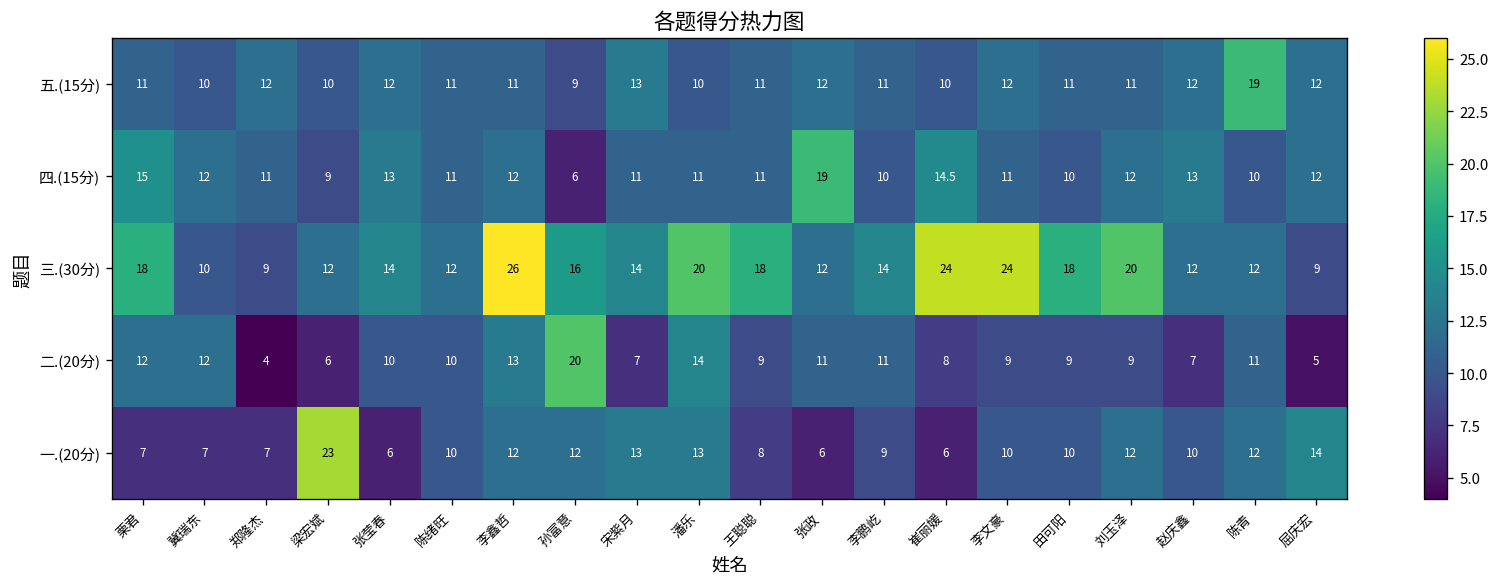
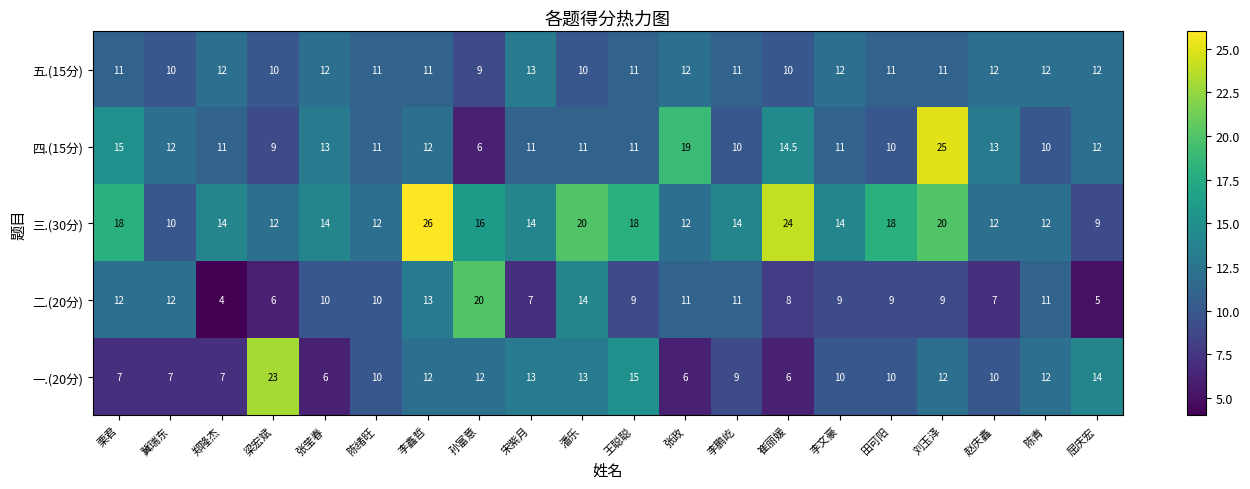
  {
    "五.(15分)": {
      "栗君": 11,
      "冀瑞东": 10,
      "郑隆杰": 12,
      "梁宏斌": 10,
      "张莹春": 12,
      "陈绪旺": 11,
      "李鑫哲": 11,
      "孙富意": 9,
      "宋紫月": 13,
      "潘乐": 10,
      "王聪聪": 11,
      "张政": 12,
      "李鹏屹": 11,
      "崔丽媛": 10,
      "李文豪": 12,
      "田可阳": 11,
      "刘玉泽": 11,
      "赵庆鑫": 12,
-     "陈青": 19,
+     "陈青": 12,
      "屈庆宏": 12
    },
    "四.(15分)": {
      "栗君": 15,
      "冀瑞东": 12,
      "郑隆杰": 11,
      "梁宏斌": 9,
      "张莹春": 13,
      "陈绪旺": 11,
      "李鑫哲": 12,
      "孙富意": 6,
      "宋紫月": 11,
      "潘乐": 11,
      "王聪聪": 11,
      "张政": 19,
      "李鹏屹": 10,
      "崔丽媛": 14.5,
      "李文豪": 11,
      "田可阳": 10,
-     "刘玉泽": 12,
+     "刘玉泽": 25,
      "赵庆鑫": 13,
      "陈青": 10,
      "屈庆宏": 12
    },
    "三.(30分)": {
      "栗君": 18,
      "冀瑞东": 10,
-     "郑隆杰": 9,
+     "郑隆杰": 14,
      "梁宏斌": 12,
      "张莹春": 14,
      "陈绪旺": 12,
      "李鑫哲": 26,
      "孙富意": 16,
      "宋紫月": 14,
      "潘乐": 20,
      "王聪聪": 18,
      "张政": 12,
      "李鹏屹": 14,
      "崔丽媛": 24,
-     "李文豪": 24,
+     "李文豪": 14,
      "田可阳": 18,
      "刘玉泽": 20,
      "赵庆鑫": 12,
      "陈青": 12,
      "屈庆宏": 9
    },
    "二.(20分)": {
      "栗君": 12,
      "冀瑞东": 12,
      "郑隆杰": 4,
      "梁宏斌": 6,
      "张莹春": 10,
      "陈绪旺": 10,
      "李鑫哲": 13,
      "孙富意": 20,
      "宋紫月": 7,
      "潘乐": 14,
      "王聪聪": 9,
      "张政": 11,
      "李鹏屹": 11,
      "崔丽媛": 8,
      "李文豪": 9,
      "田可阳": 9,
      "刘玉泽": 9,
      "赵庆鑫": 7,
      "陈青": 11,
      "屈庆宏": 5
    },
    "一.(20分)": {
      "栗君": 7,
      "冀瑞东": 7,
      "郑隆杰": 7,
      "梁宏斌": 23,
      "张莹春": 6,
      "陈绪旺": 10,
      "李鑫哲": 12,
      "孙富意": 12,
      "宋紫月": 13,
      "潘乐": 13,
-     "王聪聪": 8,
+     "王聪聪": 15,
      "张政": 6,
      "李鹏屹": 9,
      "崔丽媛": 6,
      "李文豪": 10,
      "田可阳": 10,
      "刘玉泽": 12,
      "赵庆鑫": 10,
      "陈青": 12,
      "屈庆宏": 14
    }
  }
